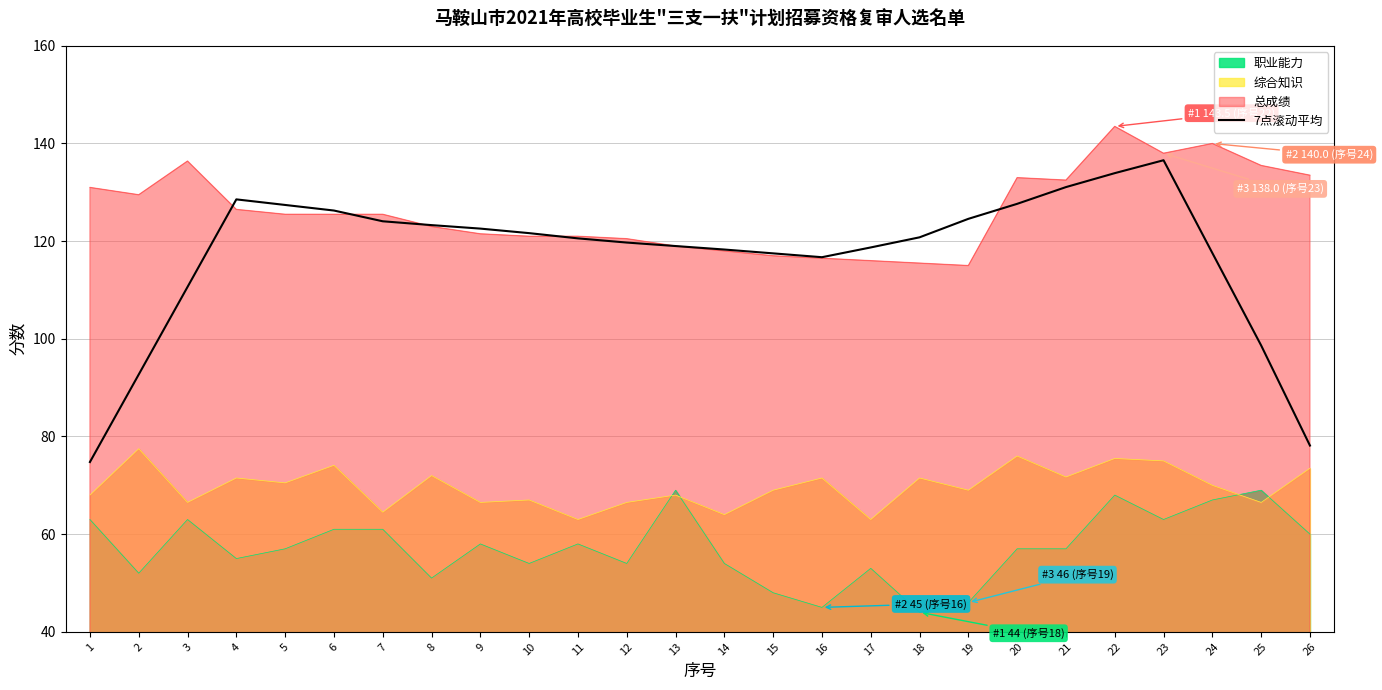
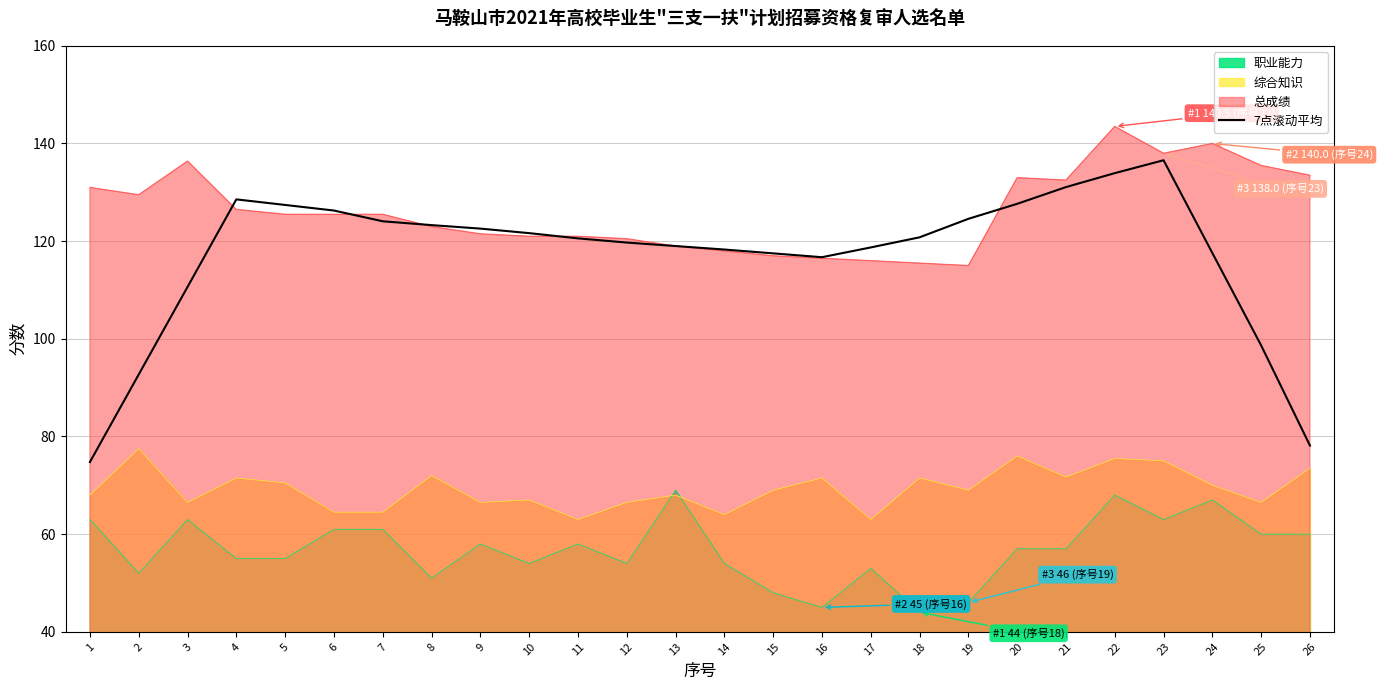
  {
    "职业能力": {
      "1": 63,
      "2": 52,
      "3": 63,
      "4": 55,
-     "5": 57,
+     "5": 55,
      "6": 61,
      "7": 61,
      "8": 51,
      "9": 58,
      "10": 54,
      "11": 58,
      "12": 54,
      "13": 69,
      "14": 54,
      "15": 48,
      "16": 45,
      "17": 53,
      "20": 57,
      "21": 57,
      "22": 68,
      "23": 63,
      "24": 67,
-     "25": 69,
+     "25": 60,
      "26": 60
    },
    "综合知识": {
      "1": 68,
      "2": 78,
      "3": 67,
      "4": 72,
      "5": 71,
-     "6": 74,
+     "6": 65,
      "7": 65,
      "8": 72,
      "9": 67,
      "10": 67,
      "11": 63,
      "12": 67,
      "13": 68,
      "14": 64,
      "15": 69,
      "16": 72,
      "17": 63,
      "18": 72,
      "19": 69,
      "20": 76,
      "21": 72,
      "22": 76,
      "23": 75,
      "24": 70,
      "25": 67,
      "26": 74
    },
    "总成绩": {
      "1": 131,
      "2": 130,
      "3": 136,
      "4": 127,
      "5": 126,
      "6": 126,
      "7": 126,
      "9": 122,
      "10": 121,
      "12": 121,
      "17": 116,
      "18": 116,
      "19": 115,
      "20": 133,
      "21": 133,
      "22": 144,
      "23": 138
    },
    "7点滚动平均": {
      "1": 75,
      "2": 93,
      "3": 111,
      "4": 129,
      "5": 127,
      "6": 126,
      "7": 124,
      "9": 123,
      "10": 122,
      "12": 120,
      "17": 119,
      "18": 121,
      "19": 125,
      "20": 128,
      "21": 131,
      "22": 134,
      "23": 137,
      "24": 118,
      "25": 99,
      "26": 78
    }
  }
